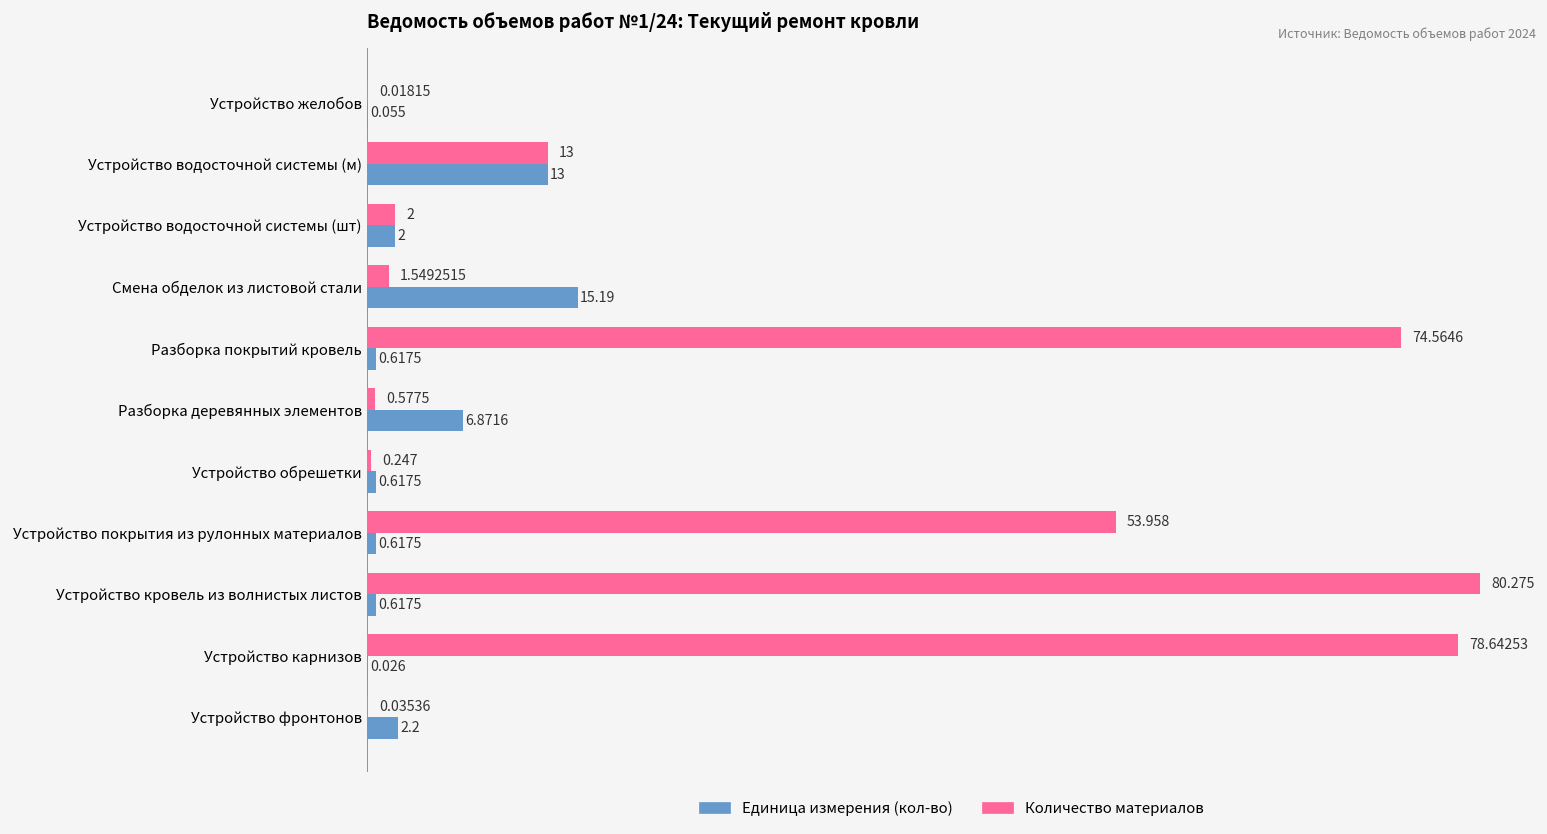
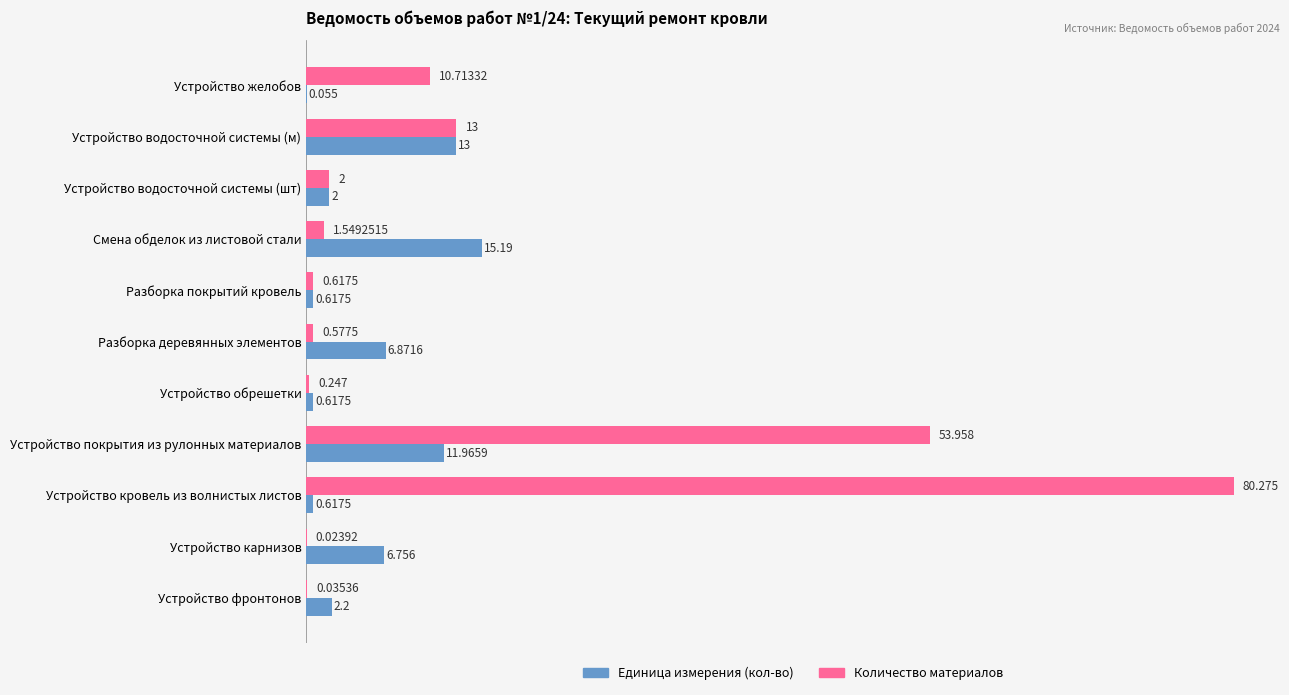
  {
    "Единица измерения (кол-во)": {
      "Устройство желобов": 0.055,
      "Устройство водосточной системы (м)": 13,
      "Устройство водосточной системы (шт)": 2,
      "Смена обделок из листовой стали": 15.19,
      "Разборка покрытий кровель": 0.6175,
      "Разборка деревянных элементов": 6.8716,
      "Устройство обрешетки": 0.6175,
-     "Устройство покрытия из рулонных материалов": 0.6175,
+     "Устройство покрытия из рулонных материалов": 11.9659,
      "Устройство кровель из волнистых листов": 0.6175,
-     "Устройство карнизов": 0.026,
+     "Устройство карнизов": 6.756,
      "Устройство фронтонов": 2.2
    },
    "Количество материалов": {
-     "Устройство желобов": 0.01815,
+     "Устройство желобов": 10.71332,
      "Устройство водосточной системы (м)": 13,
      "Устройство водосточной системы (шт)": 2,
      "Смена обделок из листовой стали": 1.5492515,
-     "Разборка покрытий кровель": 74.5646,
+     "Разборка покрытий кровель": 0.6175,
      "Разборка деревянных элементов": 0.5775,
      "Устройство обрешетки": 0.247,
      "Устройство покрытия из рулонных материалов": 53.958,
      "Устройство кровель из волнистых листов": 80.275,
-     "Устройство карнизов": 78.64253,
+     "Устройство карнизов": 0.02392,
      "Устройство фронтонов": 0.03536
    }
  }
